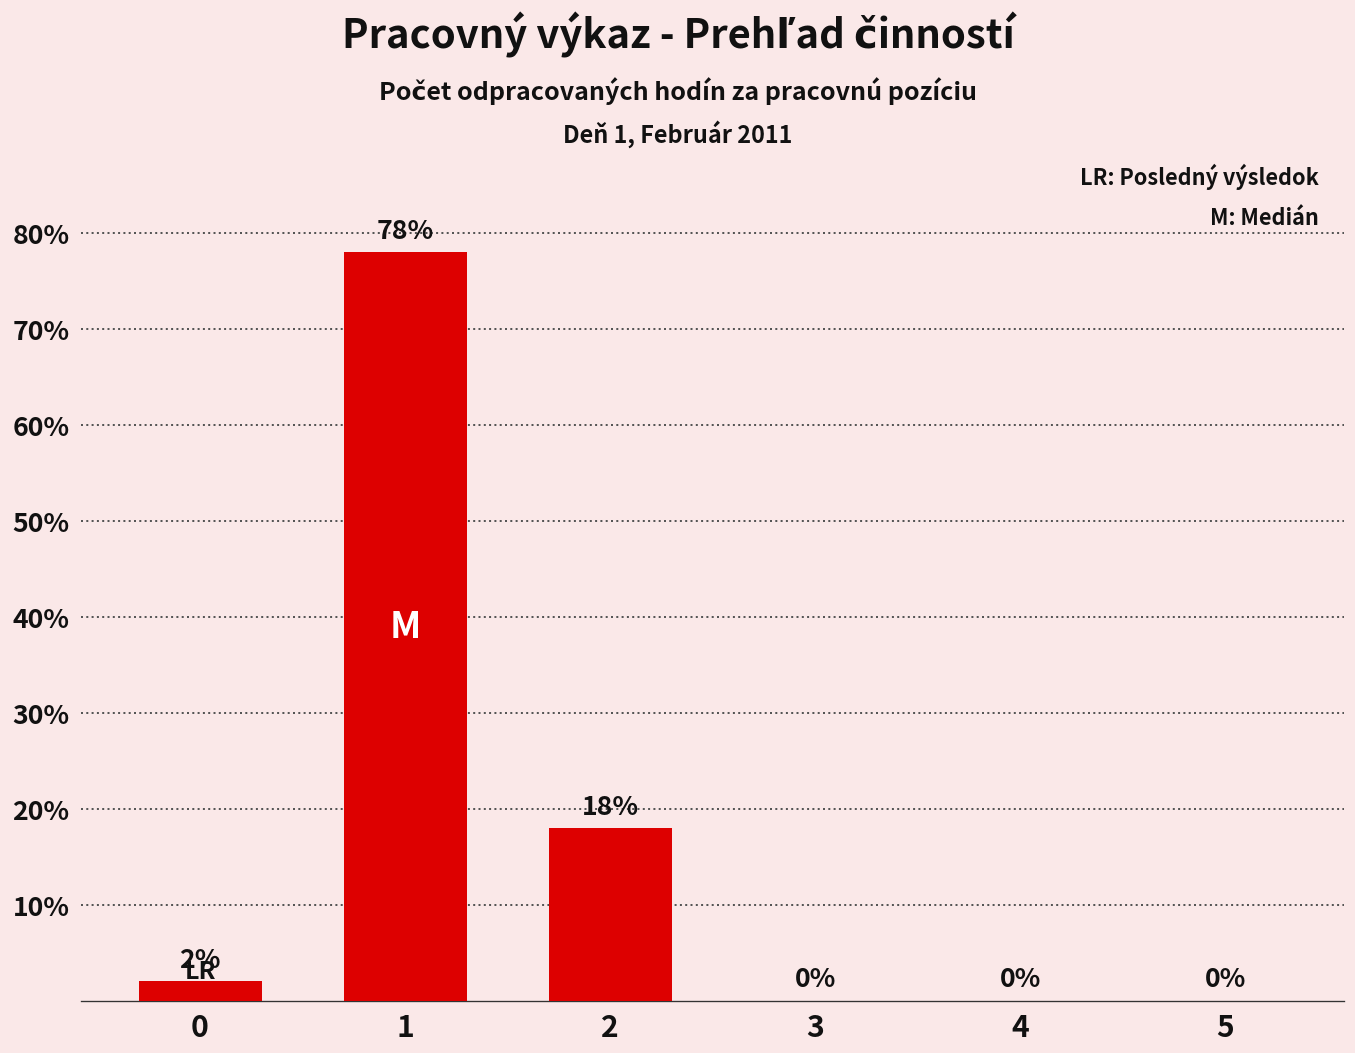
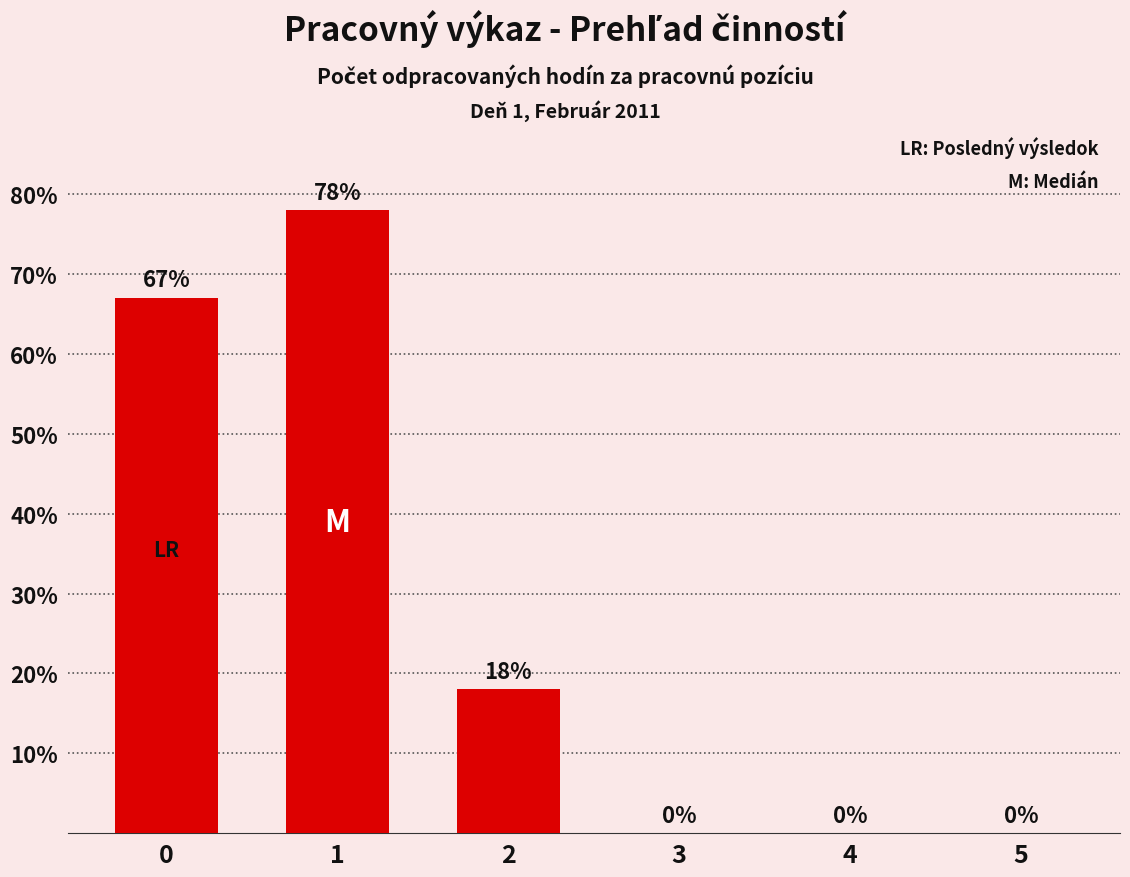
  {
-   "0": "2%",
+   "0": "67%",
    "1": "78%",
    "2": "18%",
    "3": "0%",
    "4": "0%",
    "5": "0%"
  }
